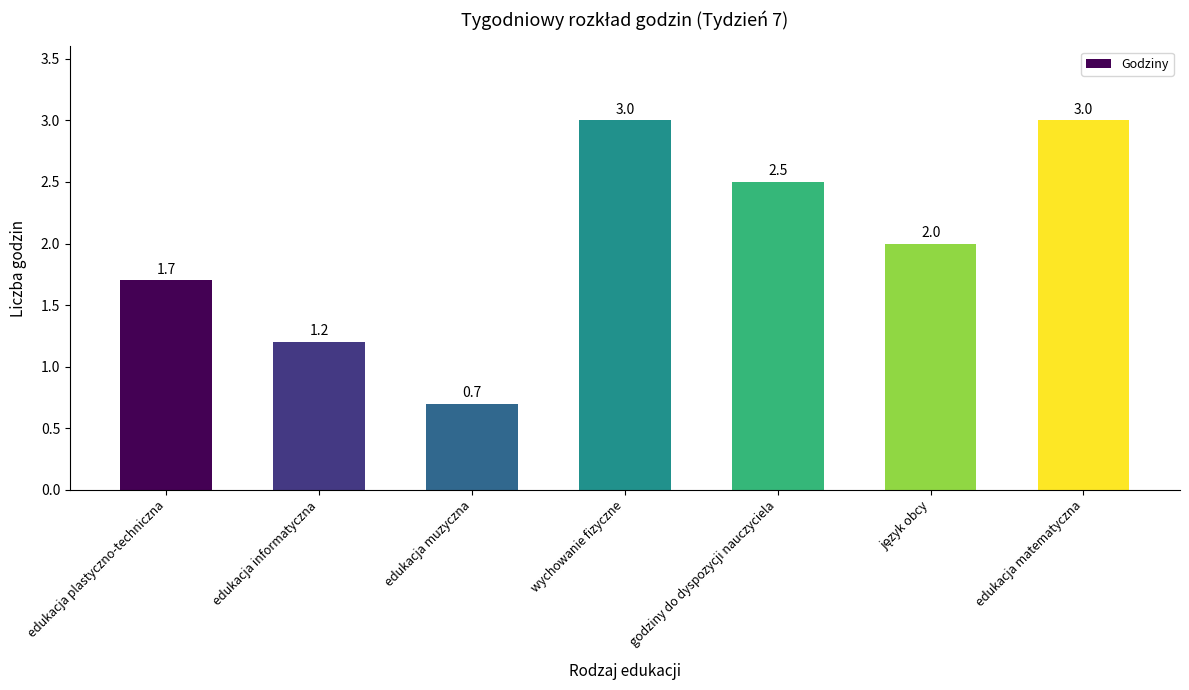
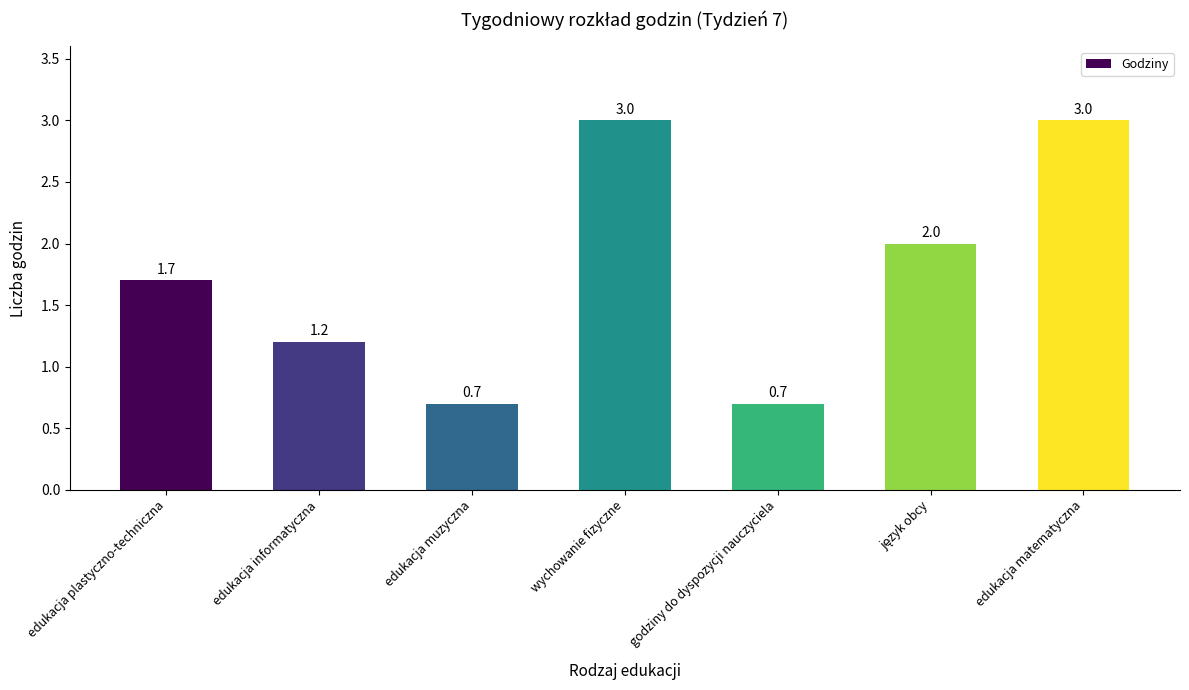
  {
    "edukacja plastyczno-techniczna": 1.7,
    "edukacja informatyczna": 1.2,
    "edukacja muzyczna": 0.7,
    "wychowanie fizyczne": 3.0,
-   "godziny do dyspozycji nauczyciela": 2.5,
+   "godziny do dyspozycji nauczyciela": 0.7,
    "język obcy": 2.0,
    "edukacja matematyczna": 3.0
  }
